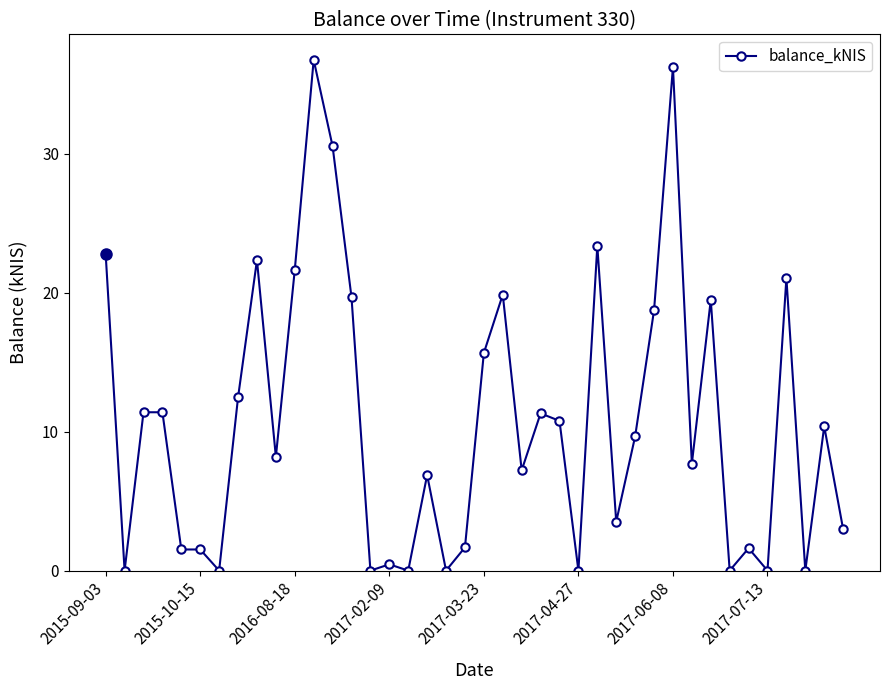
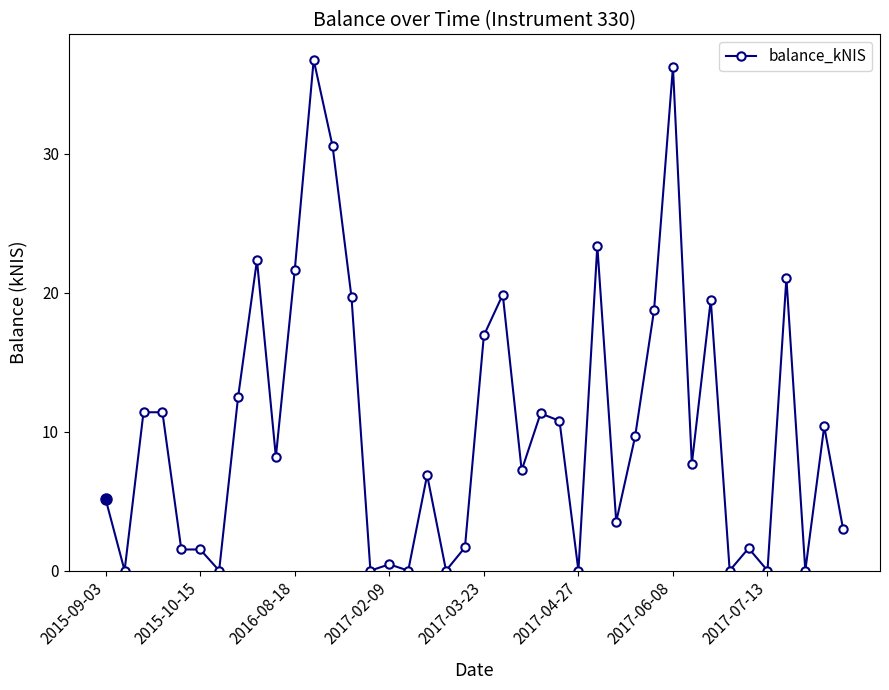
  {
    "balance_kNIS": {
-     "2015-09-03": 22.8,
+     "2015-09-03": 5.1,
      "2015-10-15": 1.5,
      "2016-08-18": 21.7,
      "2017-02-09": 0.5,
-     "2017-03-23": 15.7,
+     "2017-03-23": 16.9,
      "2017-04-27": 0.0,
      "2017-06-08": 36.3,
      "2017-07-13": 0.0
    }
  }
